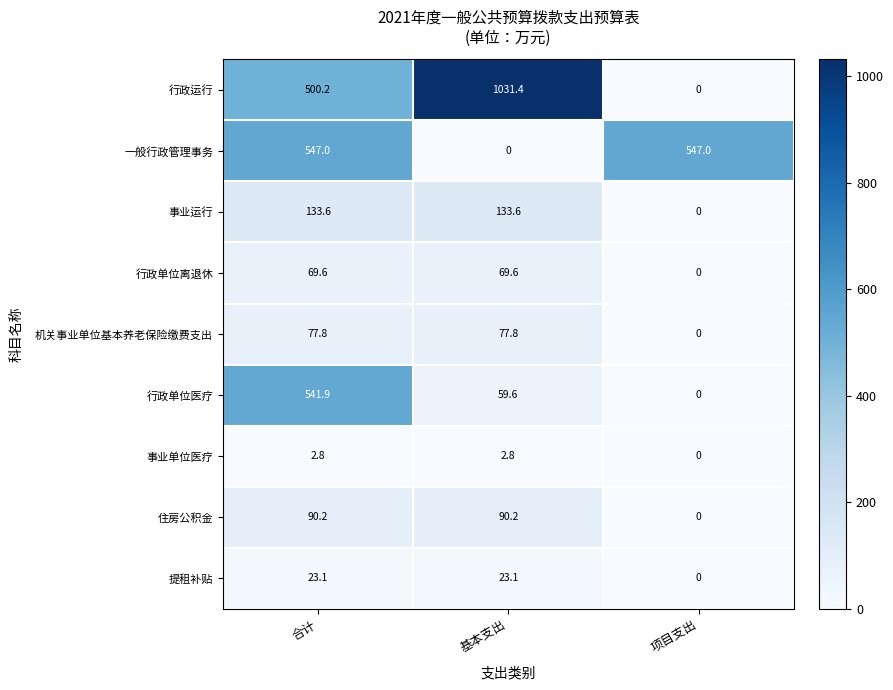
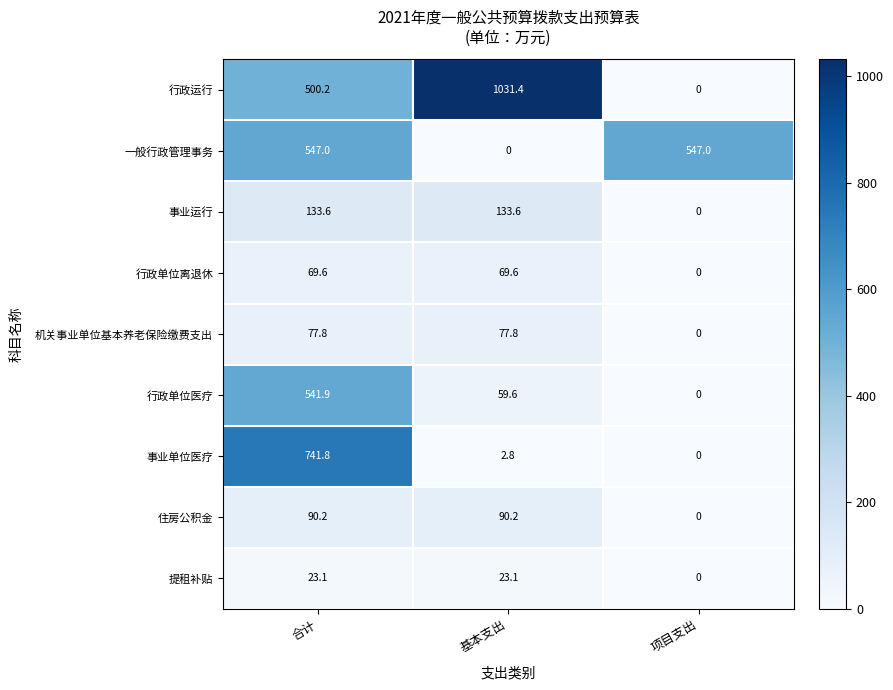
  {
    "行政运行": {
      "合计": 500.2,
      "基本支出": 1031.4,
      "项目支出": 0
    },
    "一般行政管理事务": {
      "合计": 547.0,
      "基本支出": 0,
      "项目支出": 547.0
    },
    "事业运行": {
      "合计": 133.6,
      "基本支出": 133.6,
      "项目支出": 0
    },
    "行政单位离退休": {
      "合计": 69.6,
      "基本支出": 69.6,
      "项目支出": 0
    },
    "机关事业单位基本养老保险缴费支出": {
      "合计": 77.8,
      "基本支出": 77.8,
      "项目支出": 0
    },
    "行政单位医疗": {
      "合计": 541.9,
      "基本支出": 59.6,
      "项目支出": 0
    },
    "事业单位医疗": {
-     "合计": 2.8,
+     "合计": 741.8,
      "基本支出": 2.8,
      "项目支出": 0
    },
    "住房公积金": {
      "合计": 90.2,
      "基本支出": 90.2,
      "项目支出": 0
    },
    "提租补贴": {
      "合计": 23.1,
      "基本支出": 23.1,
      "项目支出": 0
    }
  }
